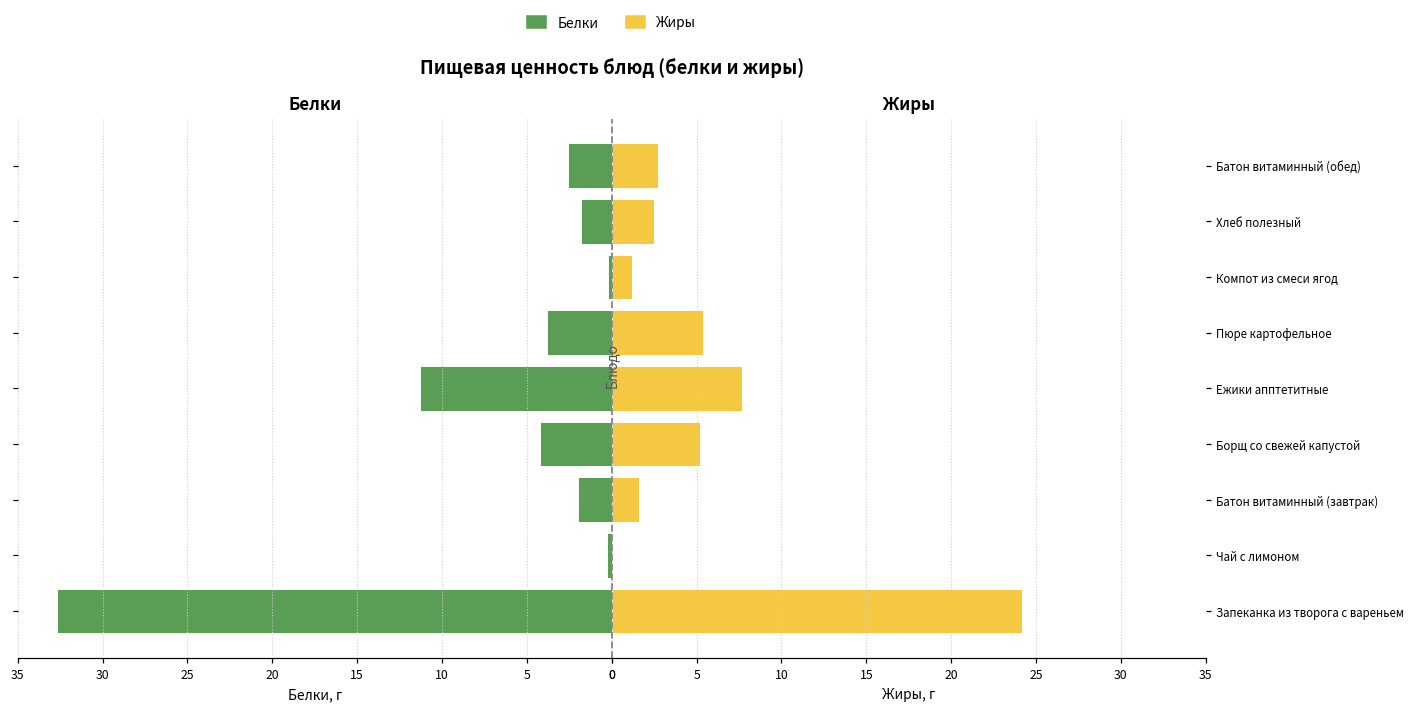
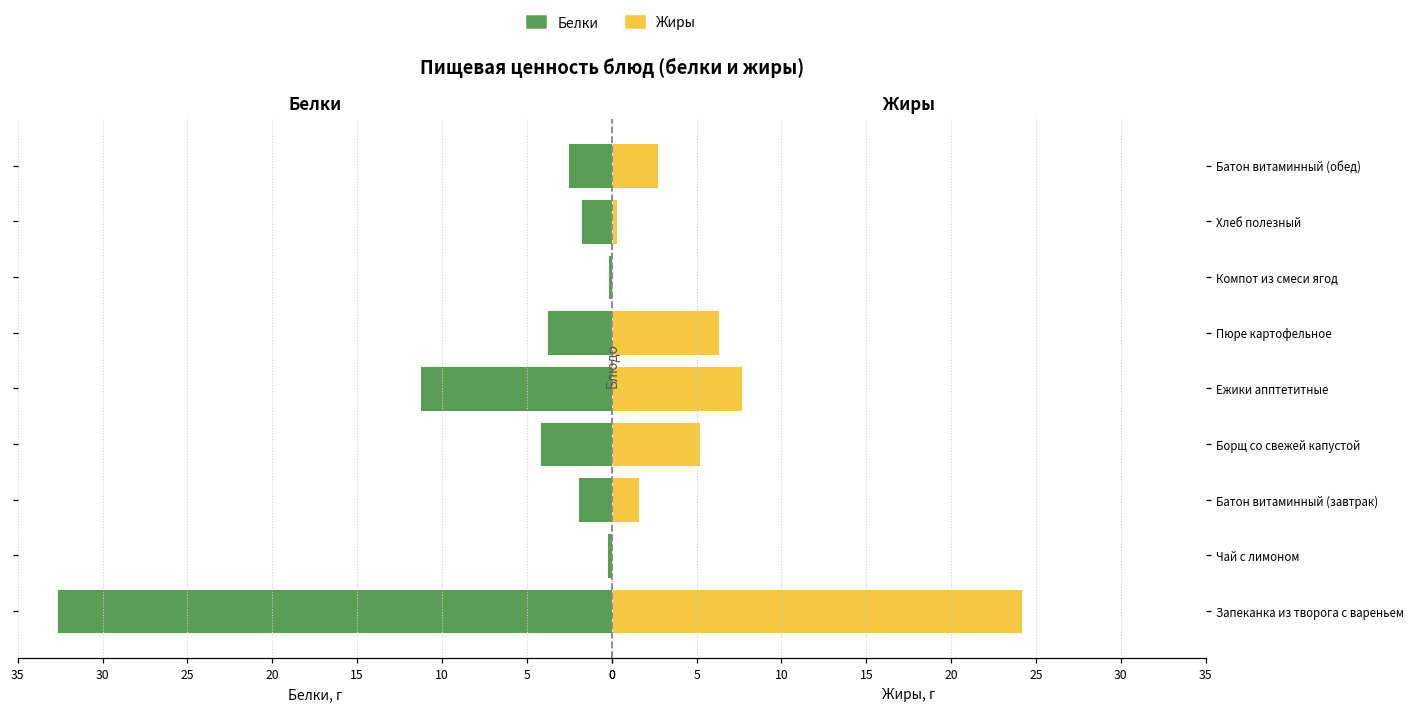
  {
    "Жиры": {
      "Батон витаминный (обед)": 2.7,
-     "Хлеб полезный": 2.5,
-     "Компот из смеси ягод": 1.2,
-     "Пюре картофельное": 5.4,
+     "Хлеб полезный": 0.3,
+     "Компот из смеси ягод": 0.1,
+     "Пюре картофельное": 6.3,
      "Ежики апптетитные": 7.7,
      "Борщ со свежей капустой": 5.2,
      "Батон витаминный (завтрак)": 1.6,
      "Запеканка из творога с вареньем": 24.2
    }
  }
